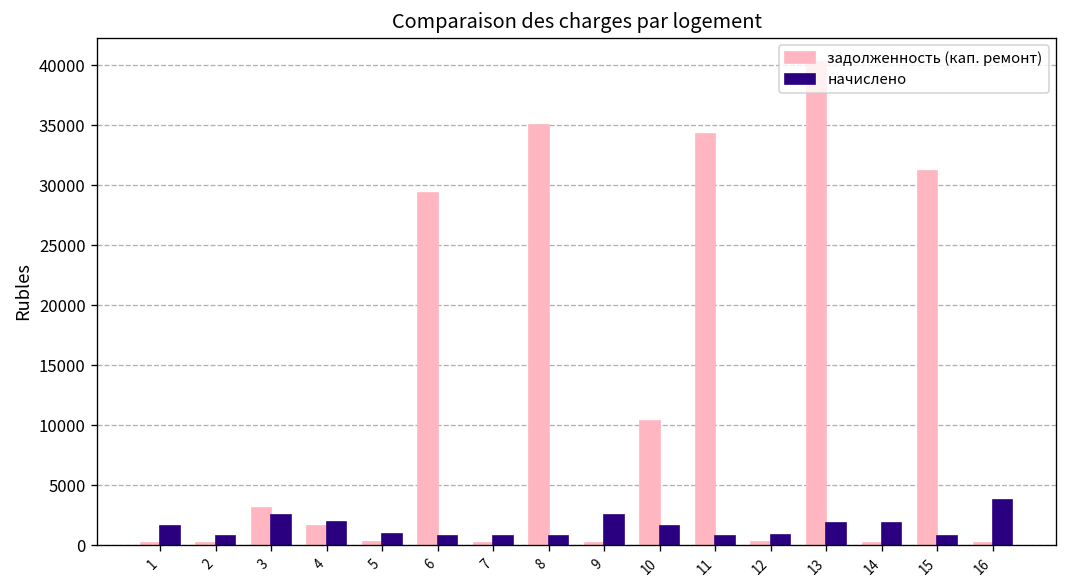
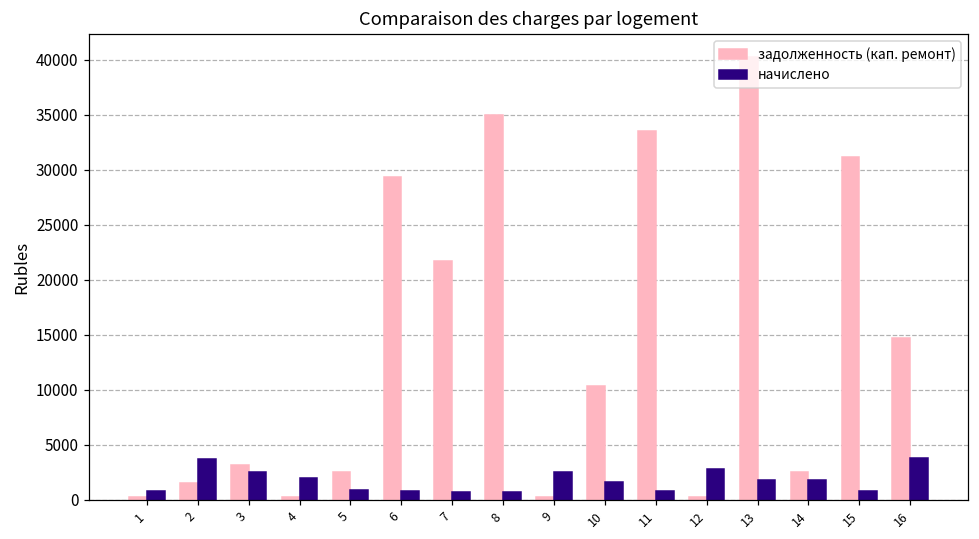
  {
    "задолженность (кап. ремонт)": {
-     "2": 200,
+     "2": 1500,
      "3": 3100,
-     "4": 1600,
-     "5": 300,
+     "4": 300,
+     "5": 2500,
      "6": 29300,
-     "7": 200,
+     "7": 21700,
      "8": 35000,
      "10": 10400,
-     "11": 34300,
+     "11": 33500,
      "12": 300,
-     "14": 200,
+     "14": 2500,
      "15": 31200,
-     "16": 200
+     "16": 14700
    },
    "начислено": {
-     "1": 1600,
-     "2": 800,
+     "1": 800,
+     "2": 3700,
      "3": 2600,
      "4": 2000,
      "5": 900,
      "6": 800,
      "7": 800,
      "8": 800,
      "9": 2500,
      "10": 1600,
      "11": 800,
-     "12": 900,
+     "12": 2800,
      "13": 1800,
      "14": 1800,
      "15": 800,
      "16": 3800
    }
  }
